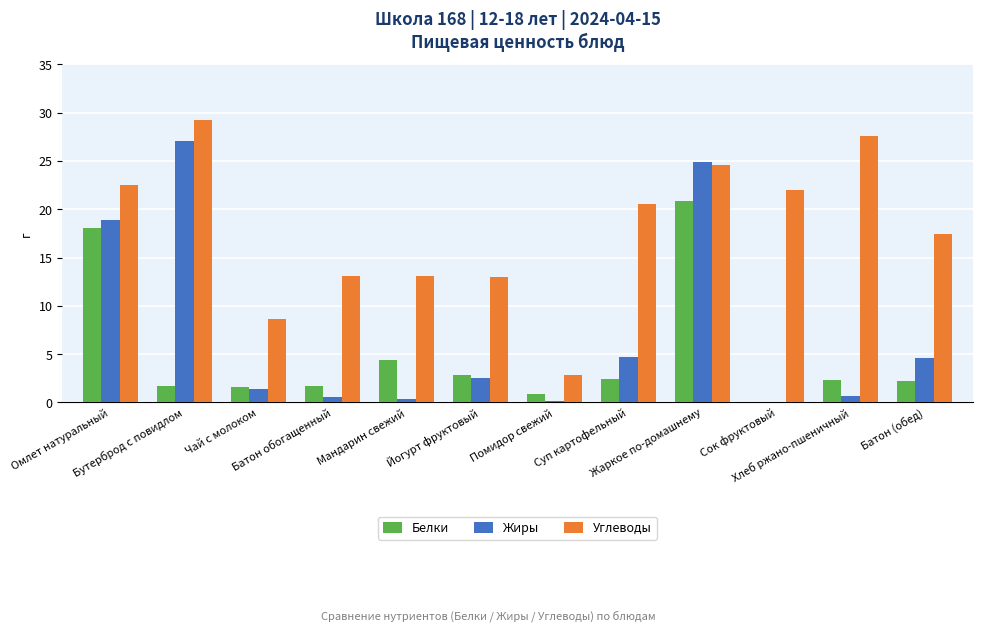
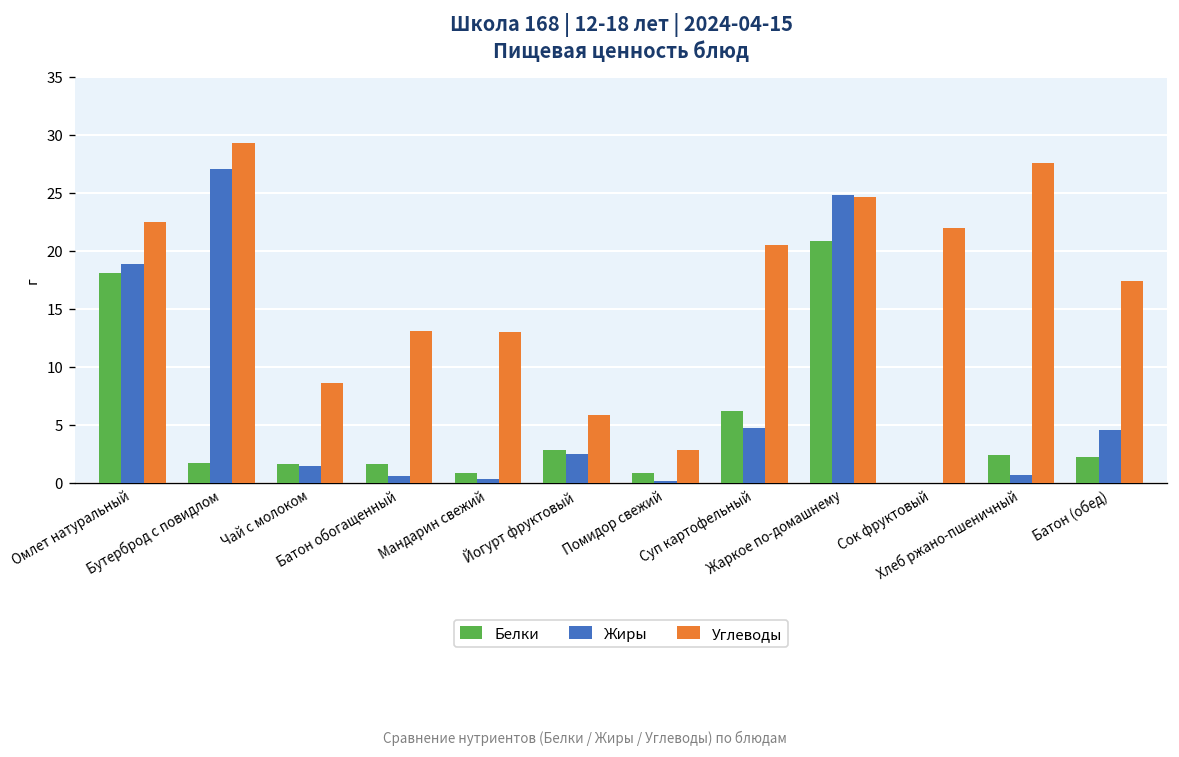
  {
    "Белки": {
      "Омлет натуральный": 18,
      "Бутерброд с повидлом": 2,
      "Чай с молоком": 2,
      "Батон обогащенный": 2,
-     "Мандарин свежий": 4,
+     "Мандарин свежий": 1,
      "Йогурт фруктовый": 3,
      "Помидор свежий": 1,
-     "Суп картофельный": 2,
+     "Суп картофельный": 6,
      "Жаркое по-домашнему": 21,
      "Сок фруктовый": 0,
      "Хлеб ржано-пшеничный": 2,
      "Батон (обед)": 2
    },
    "Жиры": {
      "Омлет натуральный": 19,
      "Бутерброд с повидлом": 27,
      "Чай с молоком": 1,
      "Батон обогащенный": 1,
      "Мандарин свежий": 0,
      "Йогурт фруктовый": 3,
      "Суп картофельный": 5,
      "Жаркое по-домашнему": 25,
      "Сок фруктовый": 0,
      "Хлеб ржано-пшеничный": 1,
      "Батон (обед)": 5
    },
    "Углеводы": {
      "Омлет натуральный": 22,
      "Бутерброд с повидлом": 29,
      "Чай с молоком": 9,
      "Батон обогащенный": 13,
      "Мандарин свежий": 13,
-     "Йогурт фруктовый": 13,
+     "Йогурт фруктовый": 6,
      "Помидор свежий": 3,
      "Суп картофельный": 21,
      "Жаркое по-домашнему": 25,
      "Сок фруктовый": 22,
      "Хлеб ржано-пшеничный": 28,
      "Батон (обед)": 17
    }
  }
